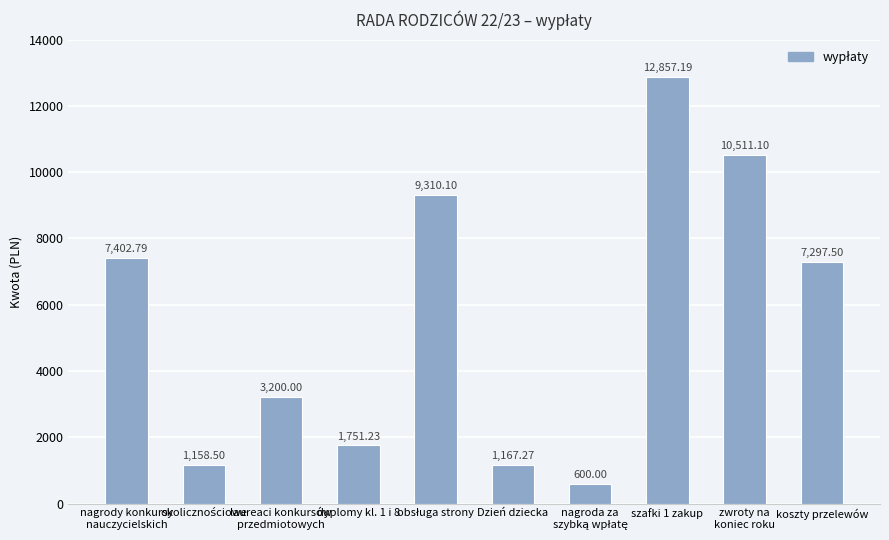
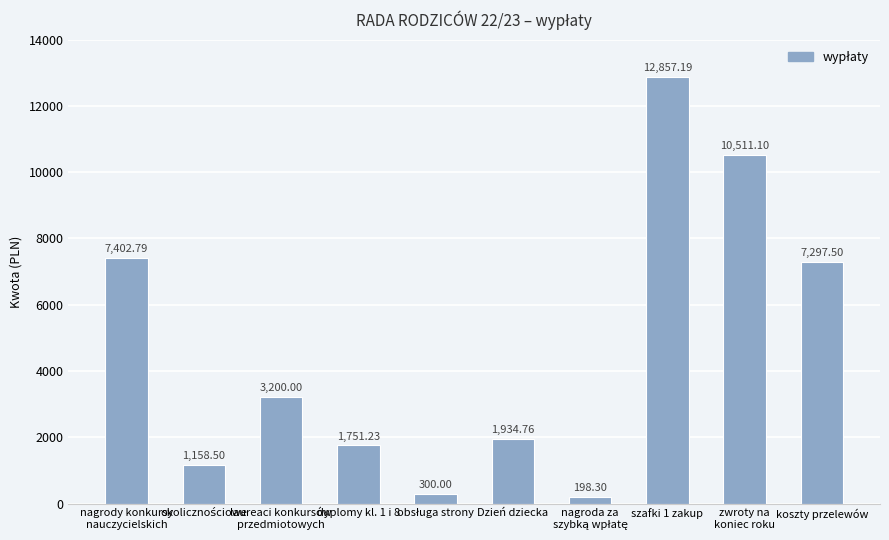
  {
    "nagrody konkursy nauczycielskich": "7,402.79",
    "laureaci konkursów przedmiotowych": "3,200.00",
-   "obsługa strony": "9,310.10",
-   "Dzień dziecka": "1,167.27",
-   "nagroda za szybką wpłatę": "600.00",
+   "obsługa strony": "300.00",
+   "Dzień dziecka": "1,934.76",
+   "nagroda za szybką wpłatę": "198.30",
    "szafki 1 zakup": "12,857.19",
    "zwroty na koniec roku": "10,511.10",
    "koszty przelewów": "7,297.50"
  }
